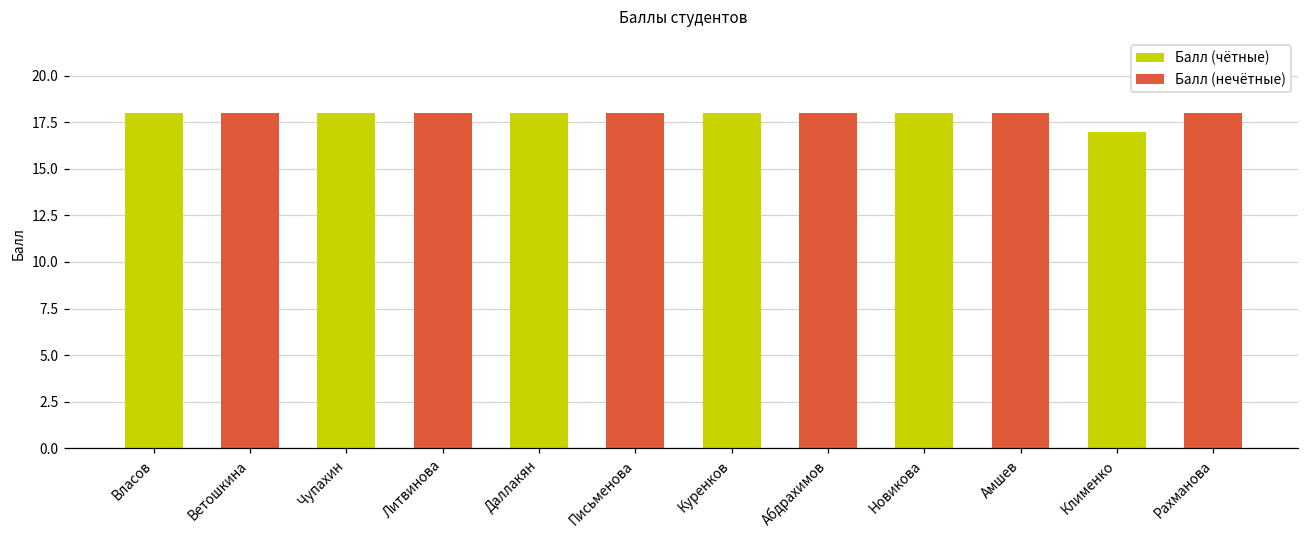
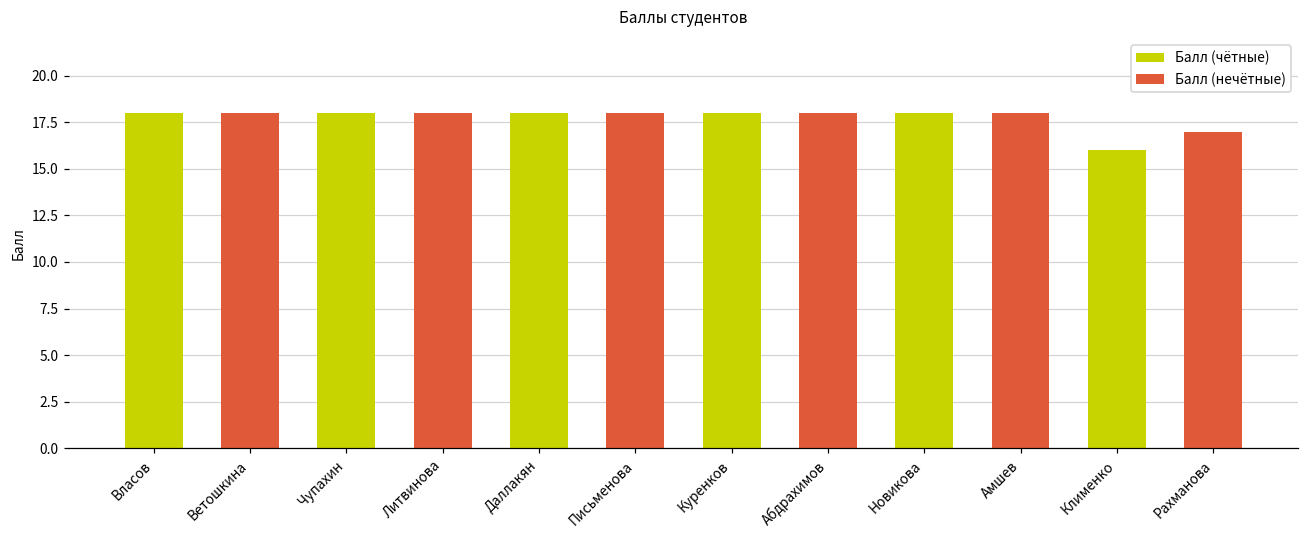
  {
    "Власов": 18,
    "Ветошкина": 18,
    "Чупахин": 18,
    "Литвинова": 18,
    "Даллакян": 18,
    "Письменова": 18,
    "Куренков": 18,
    "Абдрахимов": 18,
    "Новикова": 18,
    "Амшев": 18,
-   "Клименко": 17,
-   "Рахманова": 18
+   "Клименко": 16,
+   "Рахманова": 17
  }
